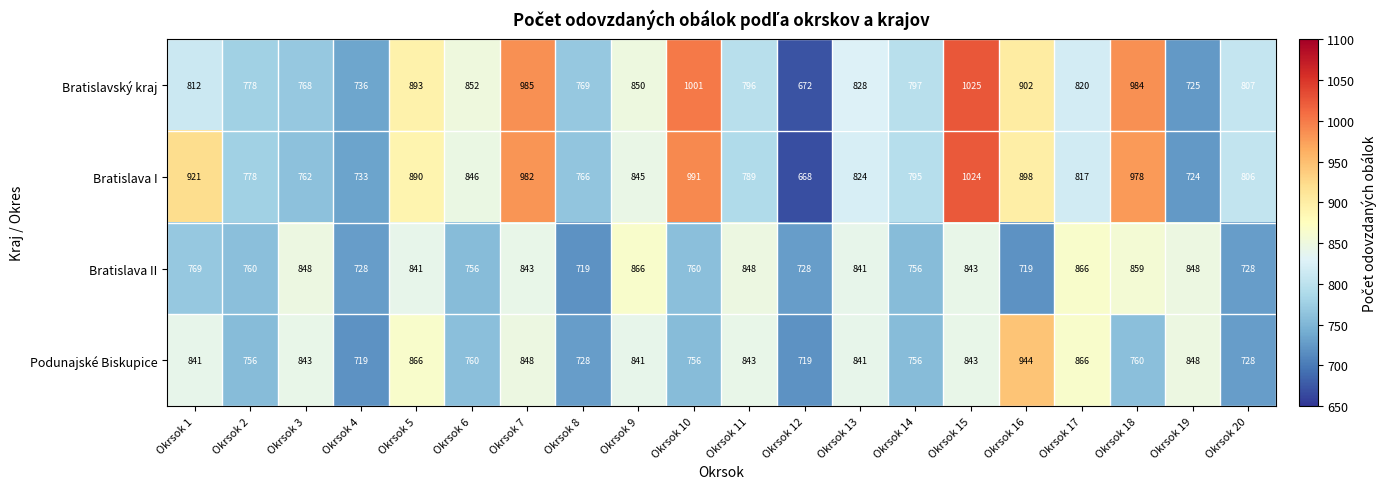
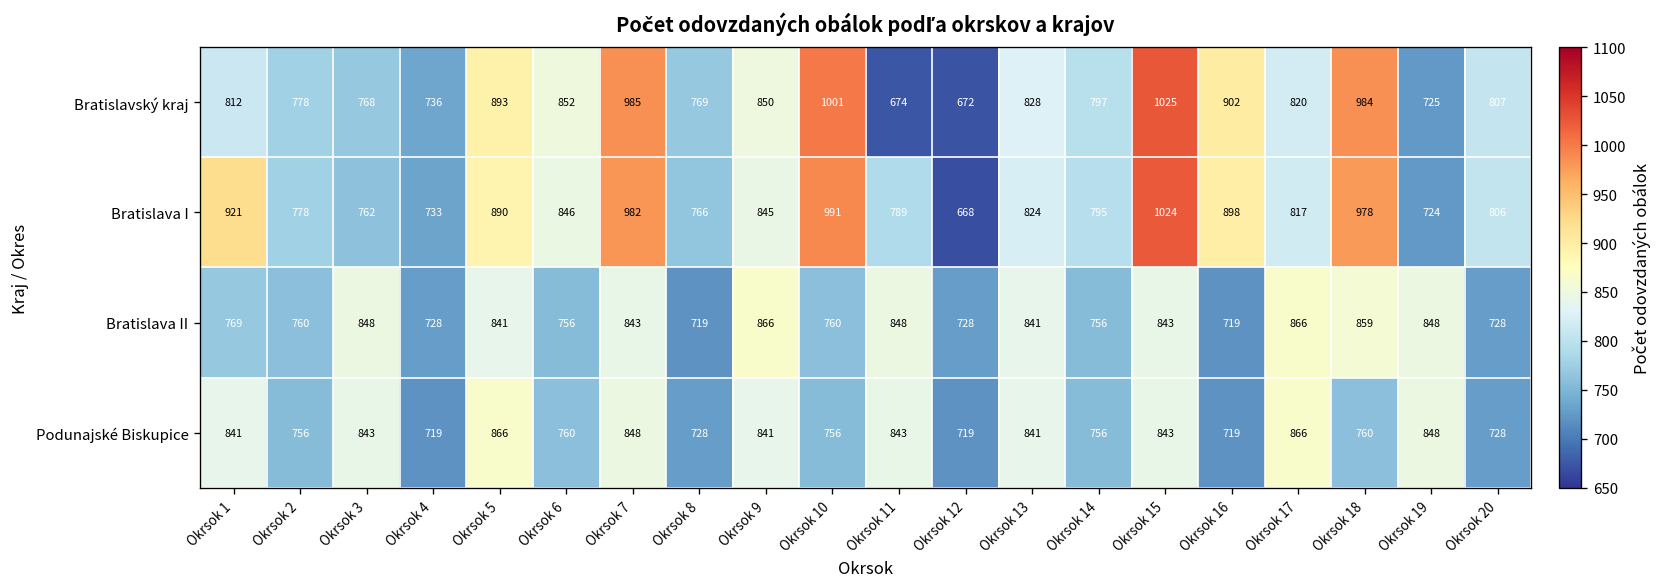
  {
    "Bratislavský kraj": {
      "Okrsok 1": 812,
      "Okrsok 2": 778,
      "Okrsok 3": 768,
      "Okrsok 4": 736,
      "Okrsok 5": 893,
      "Okrsok 6": 852,
      "Okrsok 7": 985,
      "Okrsok 8": 769,
      "Okrsok 9": 850,
      "Okrsok 10": 1001,
-     "Okrsok 11": 796,
+     "Okrsok 11": 674,
      "Okrsok 12": 672,
      "Okrsok 13": 828,
      "Okrsok 14": 797,
      "Okrsok 15": 1025,
      "Okrsok 16": 902,
      "Okrsok 17": 820,
      "Okrsok 18": 984,
      "Okrsok 19": 725,
      "Okrsok 20": 807
    },
    "Bratislava I": {
      "Okrsok 1": 921,
      "Okrsok 2": 778,
      "Okrsok 3": 762,
      "Okrsok 4": 733,
      "Okrsok 5": 890,
      "Okrsok 6": 846,
      "Okrsok 7": 982,
      "Okrsok 8": 766,
      "Okrsok 9": 845,
      "Okrsok 10": 991,
      "Okrsok 11": 789,
      "Okrsok 12": 668,
      "Okrsok 13": 824,
      "Okrsok 14": 795,
      "Okrsok 15": 1024,
      "Okrsok 16": 898,
      "Okrsok 17": 817,
      "Okrsok 18": 978,
      "Okrsok 19": 724,
      "Okrsok 20": 806
    },
    "Bratislava II": {
      "Okrsok 1": 769,
      "Okrsok 2": 760,
      "Okrsok 3": 848,
      "Okrsok 4": 728,
      "Okrsok 5": 841,
      "Okrsok 6": 756,
      "Okrsok 7": 843,
      "Okrsok 8": 719,
      "Okrsok 9": 866,
      "Okrsok 10": 760,
      "Okrsok 11": 848,
      "Okrsok 12": 728,
      "Okrsok 13": 841,
      "Okrsok 14": 756,
      "Okrsok 15": 843,
      "Okrsok 16": 719,
      "Okrsok 17": 866,
      "Okrsok 18": 859,
      "Okrsok 19": 848,
      "Okrsok 20": 728
    },
    "Podunajské Biskupice": {
      "Okrsok 1": 841,
      "Okrsok 2": 756,
      "Okrsok 3": 843,
      "Okrsok 4": 719,
      "Okrsok 5": 866,
      "Okrsok 6": 760,
      "Okrsok 7": 848,
      "Okrsok 8": 728,
      "Okrsok 9": 841,
      "Okrsok 10": 756,
      "Okrsok 11": 843,
      "Okrsok 12": 719,
      "Okrsok 13": 841,
      "Okrsok 14": 756,
      "Okrsok 15": 843,
-     "Okrsok 16": 944,
+     "Okrsok 16": 719,
      "Okrsok 17": 866,
      "Okrsok 18": 760,
      "Okrsok 19": 848,
      "Okrsok 20": 728
    }
  }
